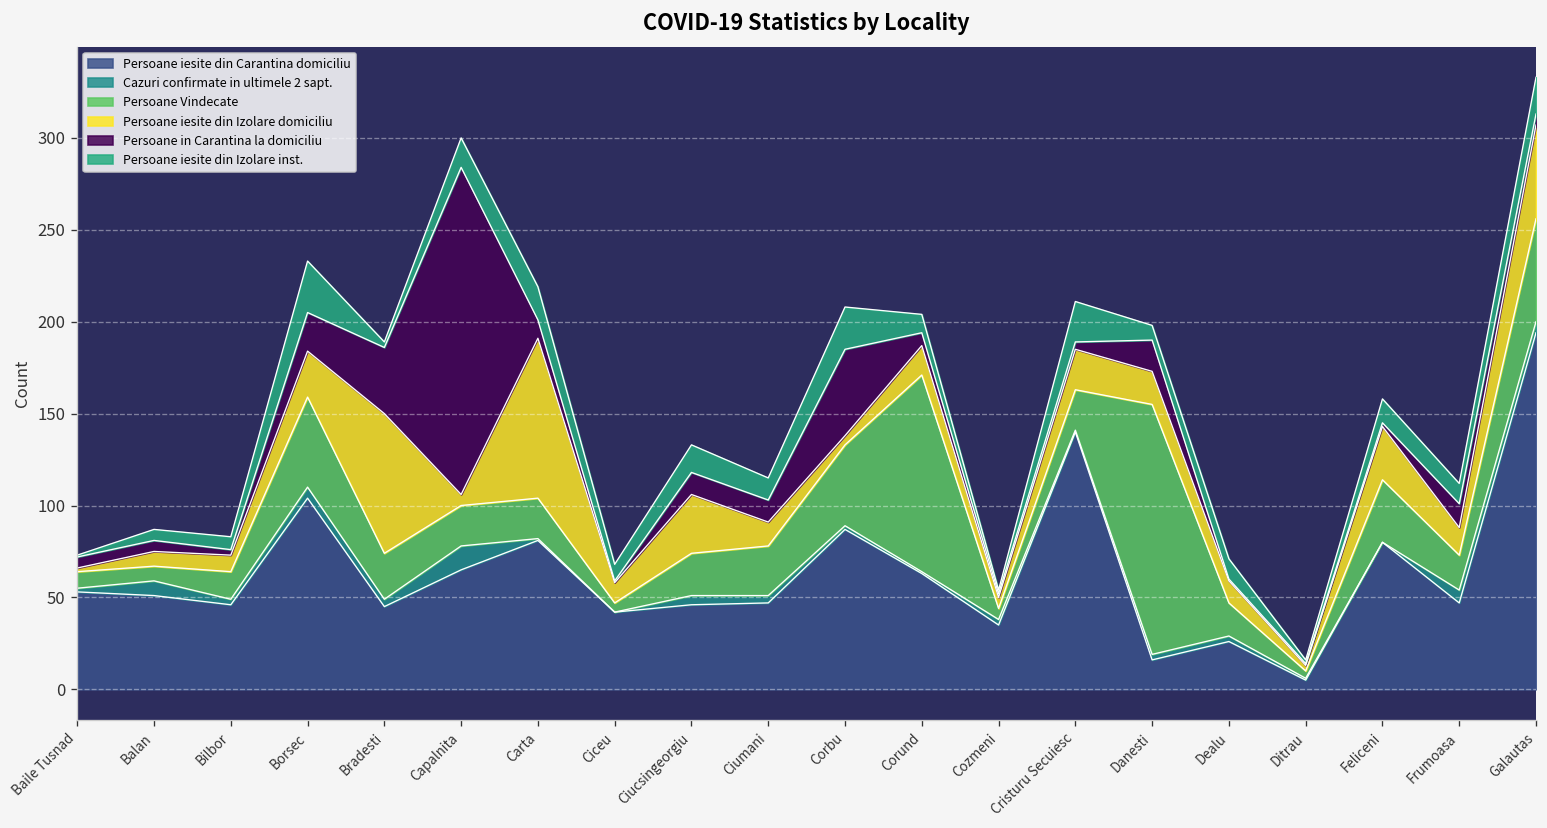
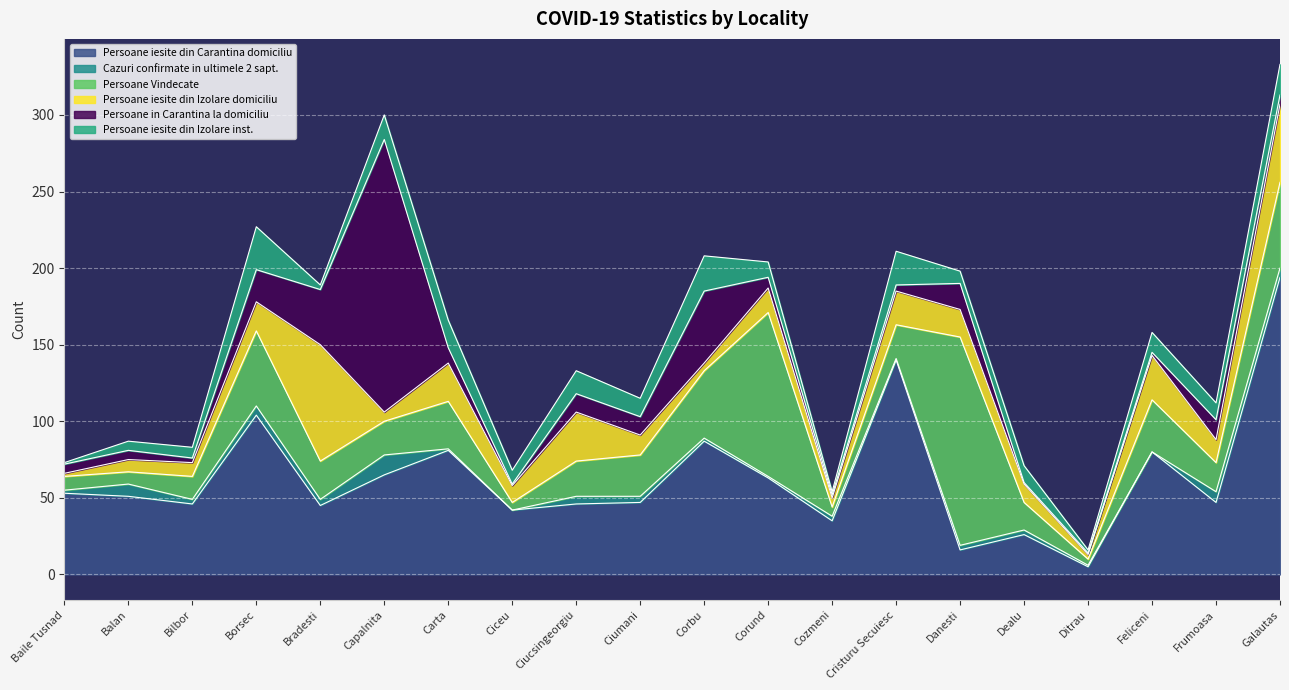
  {
    "Persoane iesite din Carantina domiciliu": {
      "Baile Tusnad": 53,
      "Balan": 51,
      "Bilbor": 46,
      "Borsec": 104,
      "Bradesti": 45,
      "Capalnita": 65,
      "Ciucsingeorgiu": 46,
      "Ciumani": 47,
      "Corbu": 87,
      "Cozmeni": 35,
      "Danesti": 16,
      "Dealu": 26,
      "Frumoasa": 47,
      "Galautas": 194
    },
    "Persoane Vindecate": {
      "Baile Tusnad": 9,
      "Balan": 8,
      "Bilbor": 15,
      "Borsec": 49,
      "Bradesti": 25,
      "Capalnita": 22,
-     "Carta": 22,
+     "Carta": 31,
      "Ciceu": 5,
      "Ciucsingeorgiu": 23,
      "Ciumani": 27,
      "Corbu": 44,
      "Corund": 107,
      "Cozmeni": 6,
      "Cristuru Secuiesc": 22,
      "Danesti": 136,
      "Dealu": 18,
      "Ditrau": 4,
      "Feliceni": 34,
      "Frumoasa": 19,
      "Galautas": 56
    },
    "Persoane iesite din Izolare domiciliu": {
      "Baile Tusnad": 2,
      "Balan": 8,
      "Bilbor": 9,
-     "Borsec": 25,
+     "Borsec": 19,
      "Bradesti": 76,
      "Capalnita": 6,
-     "Carta": 87,
+     "Carta": 25,
      "Ciucsingeorgiu": 32,
      "Ciumani": 13,
      "Corbu": 5,
      "Corund": 16,
      "Cozmeni": 6,
      "Cristuru Secuiesc": 22,
      "Danesti": 18,
      "Feliceni": 29,
      "Frumoasa": 15,
      "Galautas": 51
    },
    "Persoane in Carantina la domiciliu": {
      "Balan": 6,
      "Bilbor": 3,
      "Borsec": 21,
      "Bradesti": 36,
      "Capalnita": 178,
      "Carta": 10,
      "Ciucsingeorgiu": 12,
      "Ciumani": 12,
      "Corbu": 47,
      "Corund": 7,
      "Cozmeni": 2,
      "Cristuru Secuiesc": 4,
      "Danesti": 17,
      "Feliceni": 2,
      "Frumoasa": 13,
      "Galautas": 6
    }
  }
